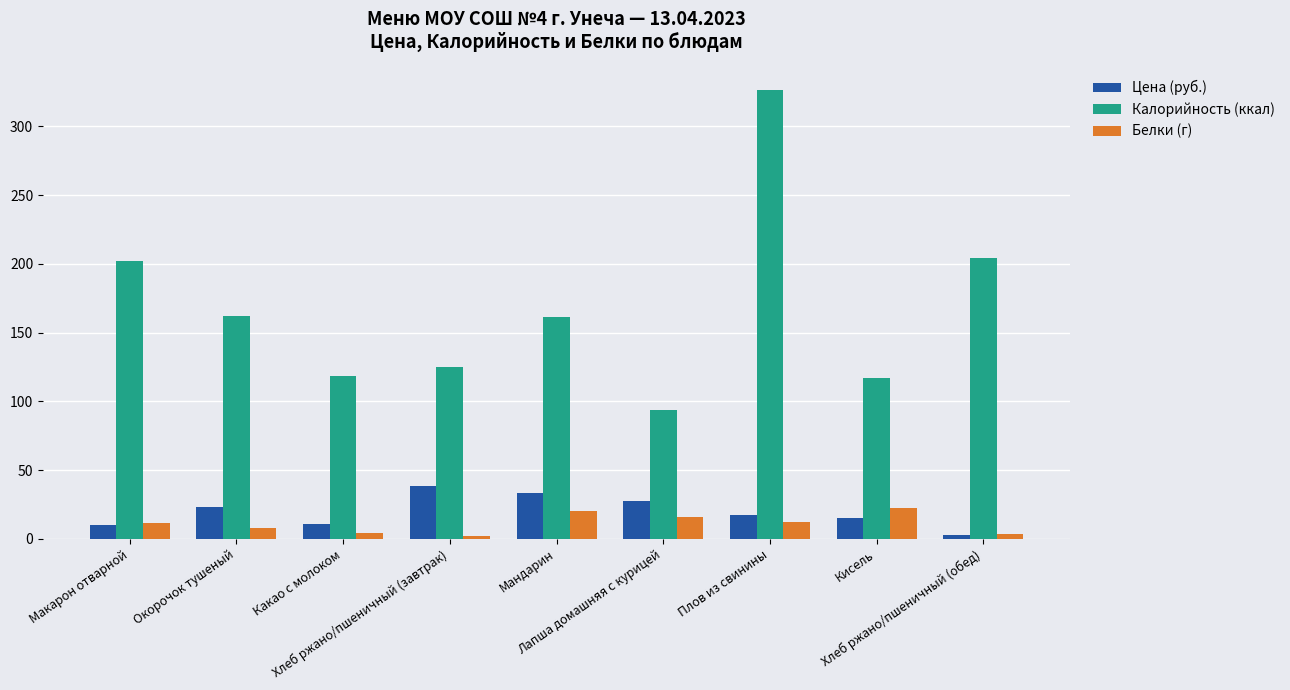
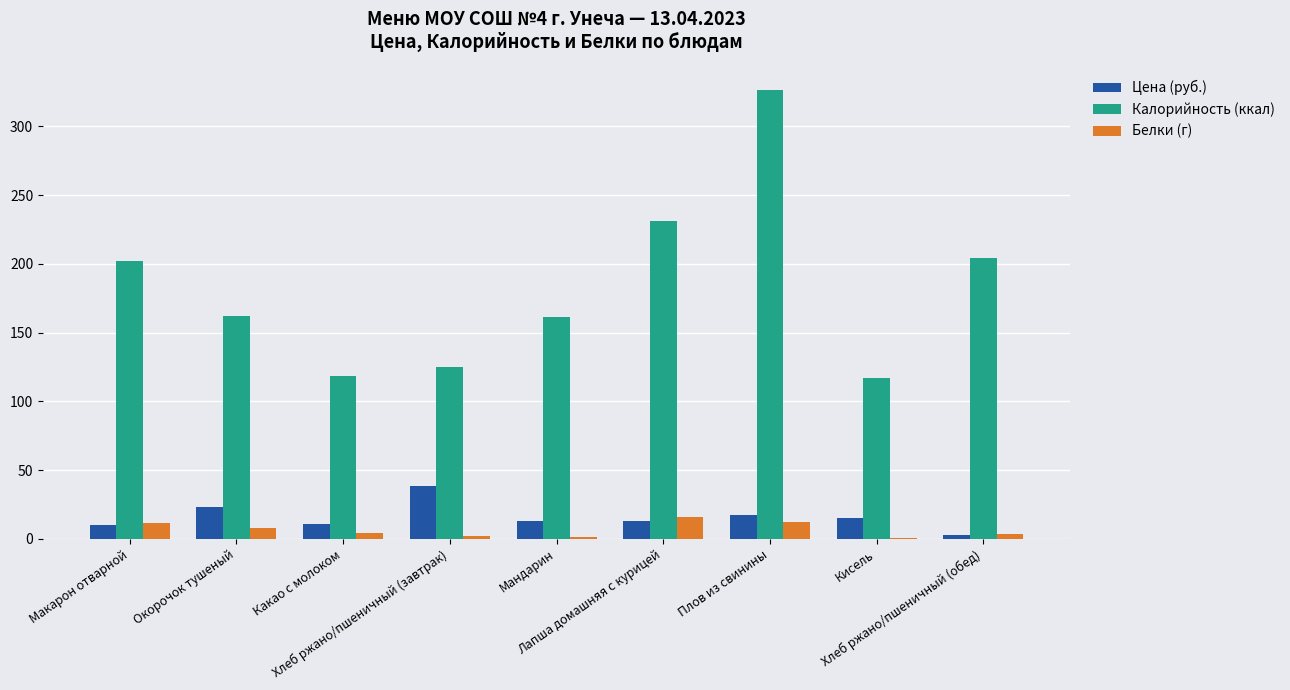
  {
    "Цена (руб.)": {
      "Макарон отварной": 10,
      "Окорочок тушеный": 23,
      "Какао с молоком": 11,
      "Хлеб ржано/пшеничный (завтрак)": 39,
-     "Мандарин": 34,
-     "Лапша домашняя с курицей": 28,
+     "Мандарин": 13,
+     "Лапша домашняя с курицей": 13,
      "Плов из свинины": 18,
      "Кисель": 15,
      "Хлеб ржано/пшеничный (обед)": 3
    },
    "Калорийность (ккал)": {
      "Макарон отварной": 202,
      "Окорочок тушеный": 162,
      "Какао с молоком": 119,
      "Хлеб ржано/пшеничный (завтрак)": 125,
      "Мандарин": 162,
-     "Лапша домашняя с курицей": 94,
+     "Лапша домашняя с курицей": 231,
      "Плов из свинины": 326,
      "Кисель": 117,
      "Хлеб ржано/пшеничный (обед)": 204
    },
    "Белки (г)": {
      "Макарон отварной": 12,
      "Окорочок тушеный": 8,
      "Какао с молоком": 5,
      "Хлеб ржано/пшеничный (завтрак)": 2,
-     "Мандарин": 20,
+     "Мандарин": 1,
      "Лапша домашняя с курицей": 16,
      "Плов из свинины": 12,
-     "Кисель": 23,
+     "Кисель": 1,
      "Хлеб ржано/пшеничный (обед)": 4
    }
  }
